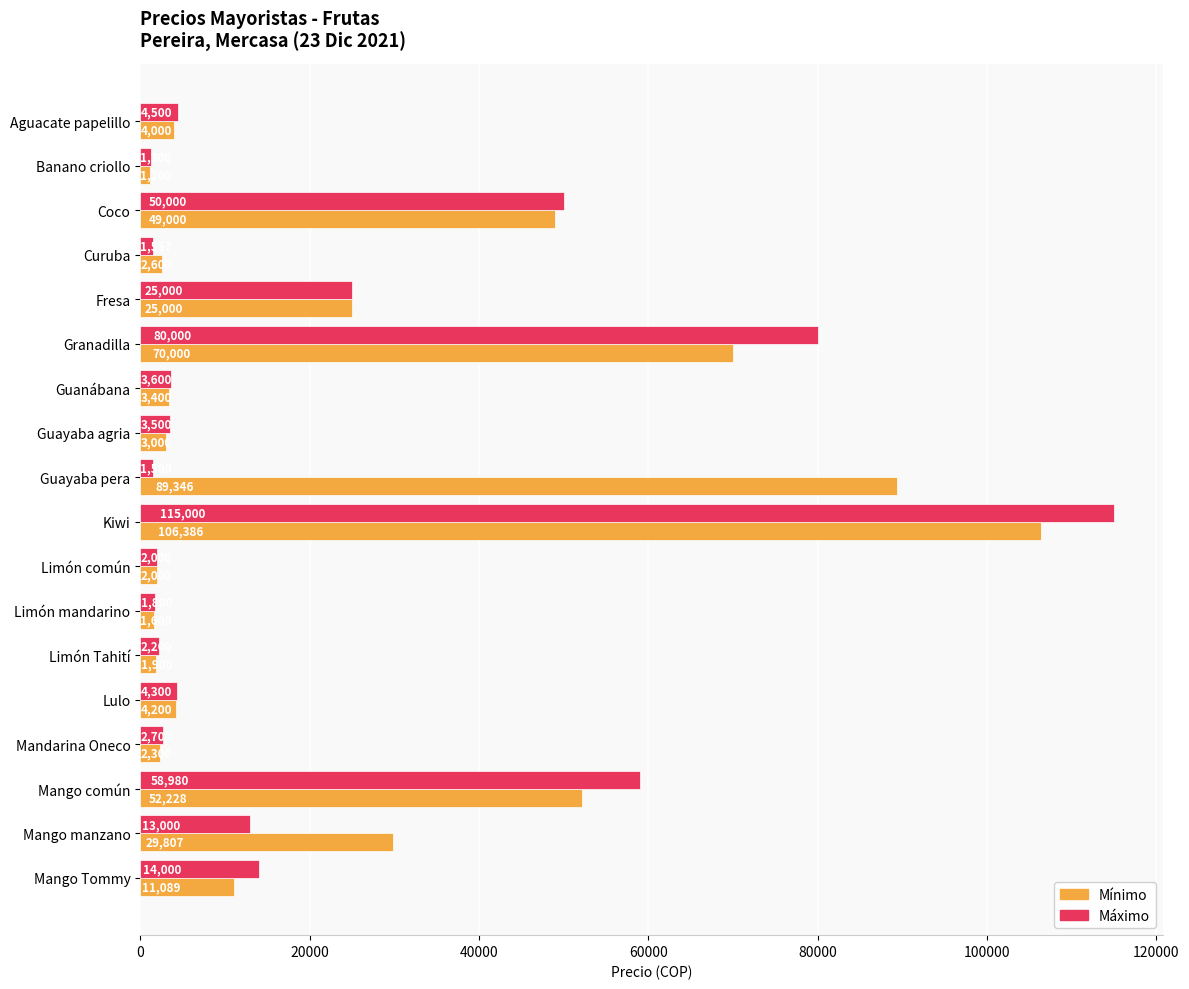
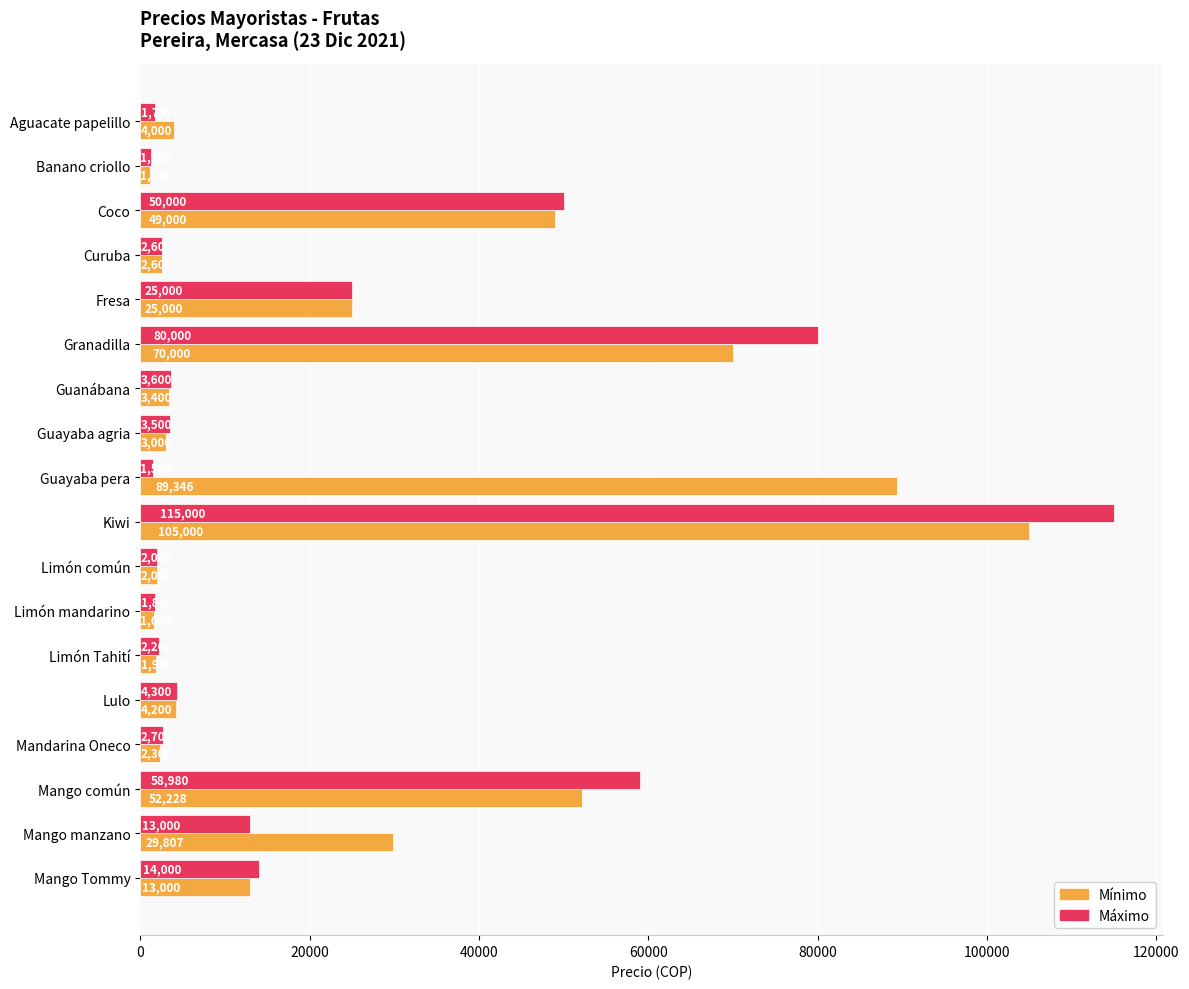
  {
    "Mínimo": {
      "Aguacate papelillo": "4,000",
      "Coco": "49,000",
      "Curuba": "2,600",
      "Fresa": "25,000",
      "Granadilla": "70,000",
      "Guanábana": "3,400",
      "Guayaba agria": "3,000",
      "Guayaba pera": "89,346",
-     "Kiwi": "106,386",
+     "Kiwi": "105,000",
      "Lulo": "4,200",
      "Mandarina Oneco": "2,300",
      "Mango común": "52,228",
      "Mango manzano": "29,807",
-     "Mango Tommy": "11,089"
+     "Mango Tommy": "13,000"
    },
    "Máximo": {
-     "Aguacate papelillo": "5000",
+     "Aguacate papelillo": "2000",
      "Banano criollo": "1000",
-     "Curuba": "2000",
+     "Curuba": "3000",
      "Guayaba pera": "2000",
      "Limón común": "2000",
      "Limón mandarino": "2000"
    }
  }
